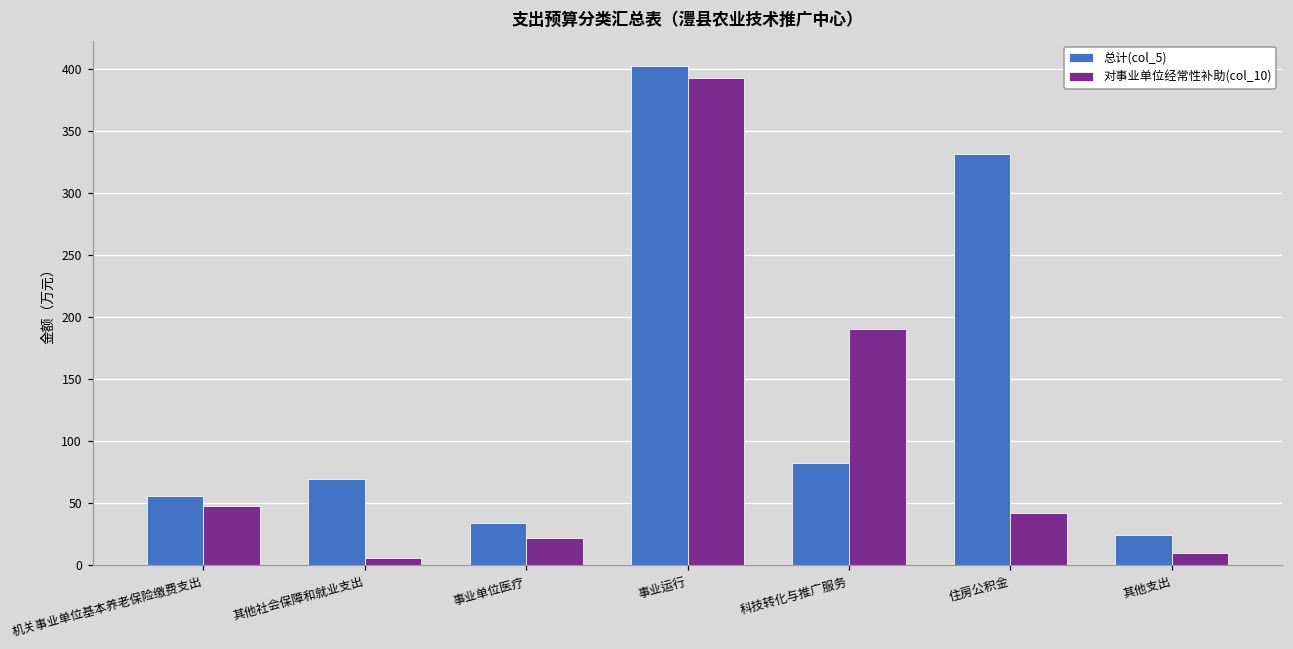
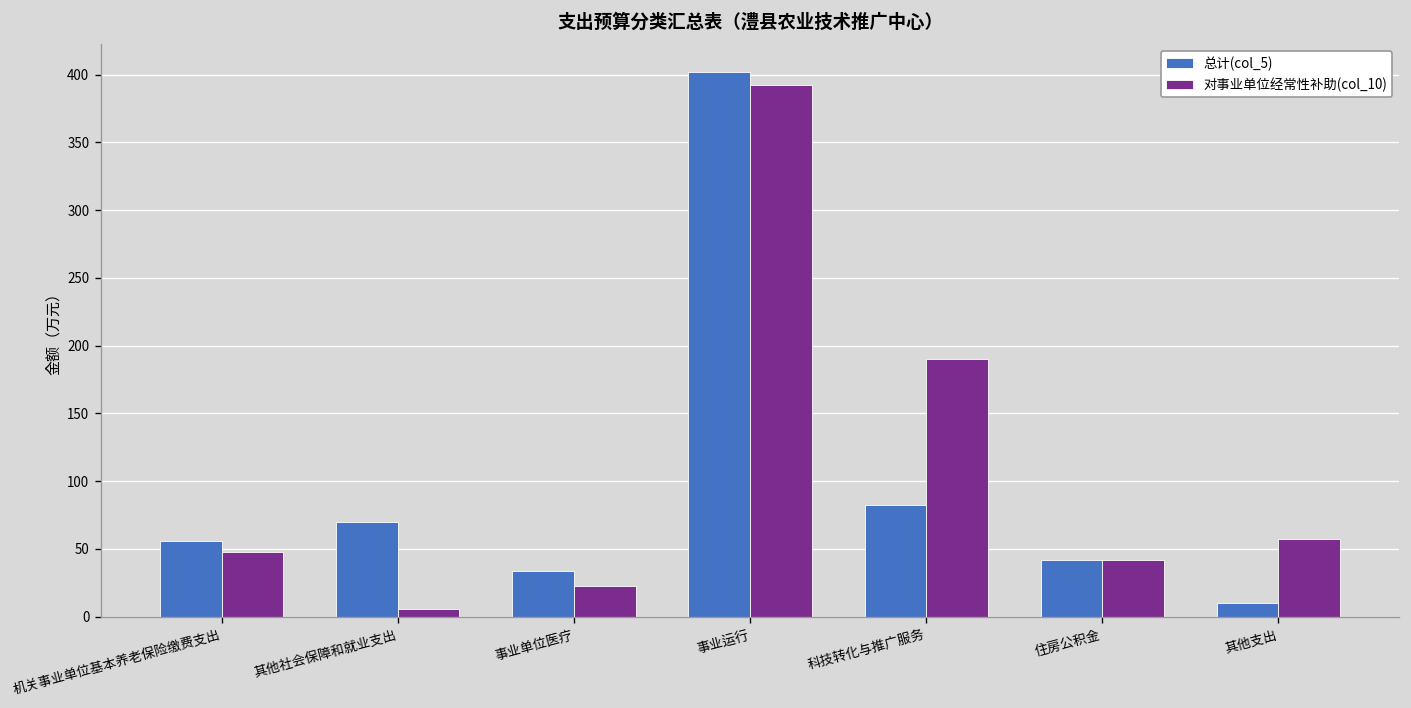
  {
    "总计(col_5)": {
      "机关事业单位基本养老保险缴费支出": 56,
      "其他社会保障和就业支出": 70,
      "事业单位医疗": 34,
      "事业运行": 402,
      "科技转化与推广服务": 82,
-     "住房公积金": 331,
-     "其他支出": 24
+     "住房公积金": 42,
+     "其他支出": 10
    },
    "对事业单位经常性补助(col_10)": {
      "机关事业单位基本养老保险缴费支出": 48,
      "其他社会保障和就业支出": 6,
      "事业单位医疗": 22,
      "事业运行": 393,
      "科技转化与推广服务": 190,
      "住房公积金": 42,
-     "其他支出": 10
+     "其他支出": 57
    }
  }
